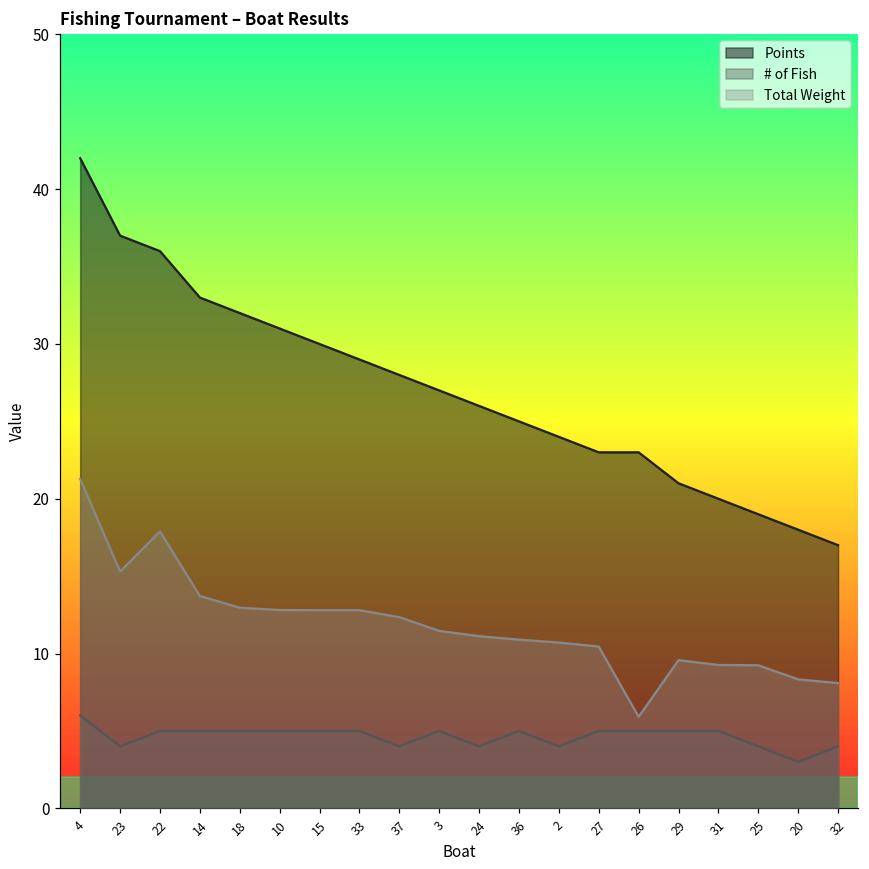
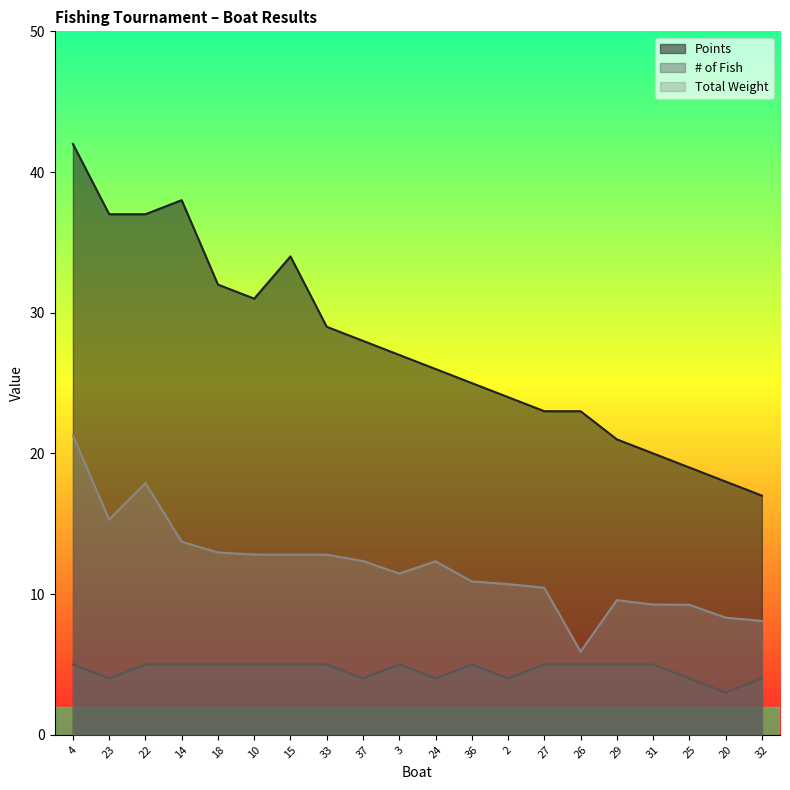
  {
    "Points": {
      "4": 42,
      "23": 37,
-     "22": 36,
-     "14": 33,
+     "22": 37,
+     "14": 38,
      "18": 32,
      "10": 31,
-     "15": 30,
+     "15": 34,
      "33": 29,
      "37": 28,
      "3": 27,
      "24": 26,
      "36": 25,
      "2": 24,
      "27": 23,
      "26": 23,
      "29": 21,
      "31": 20,
      "25": 19,
      "20": 18,
      "32": 17
    },
    "# of Fish": {
-     "4": 6,
+     "4": 5,
      "23": 4,
      "22": 5,
      "14": 5,
      "18": 5,
      "10": 5,
      "15": 5,
      "33": 5,
      "37": 4,
      "3": 5,
      "24": 4,
      "36": 5,
      "2": 4,
      "27": 5,
      "26": 5,
      "29": 5,
      "31": 5,
      "25": 4,
      "20": 3,
      "32": 4
    },
    "Total Weight": {
      "4": 21.3,
      "23": 15.3,
      "22": 17.9,
      "14": 13.7,
      "18": 13.0,
      "10": 12.8,
      "15": 12.8,
      "33": 12.8,
      "37": 12.4,
      "3": 11.5,
-     "24": 11.1,
+     "24": 12.3,
      "36": 10.9,
      "2": 10.7,
      "27": 10.5,
      "26": 5.9,
      "29": 9.6,
      "31": 9.3,
      "25": 9.2,
      "20": 8.3,
      "32": 8.1
    }
  }
